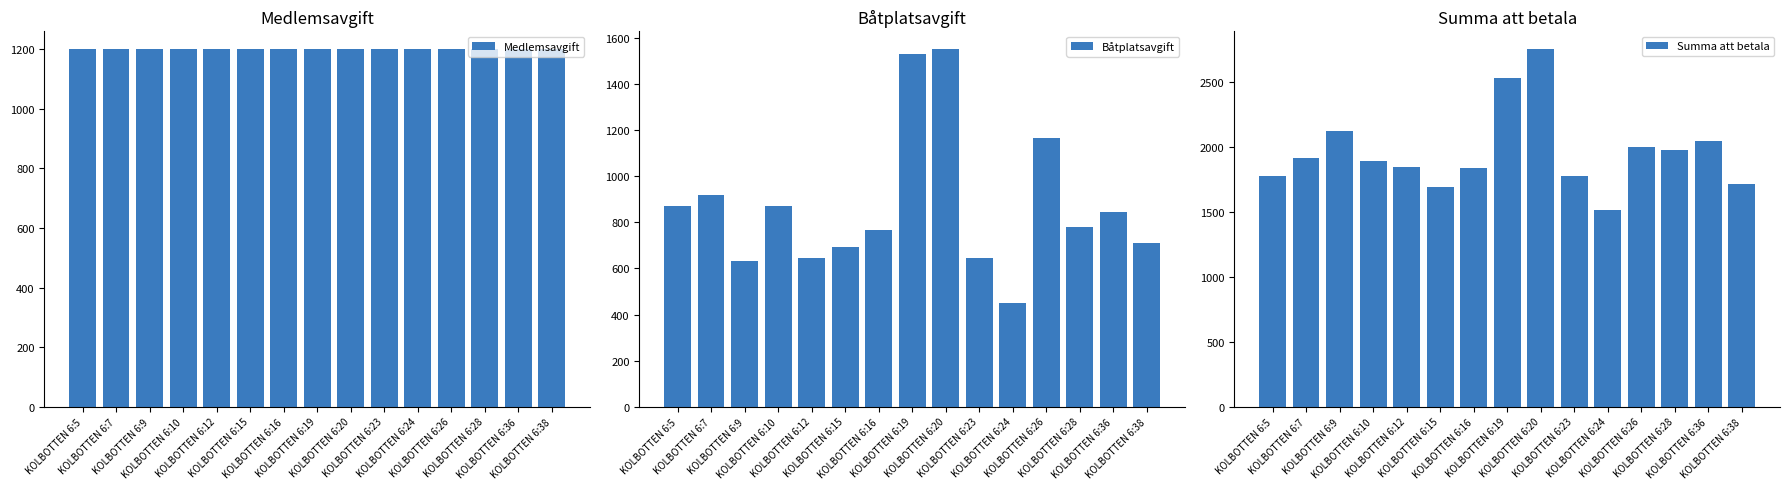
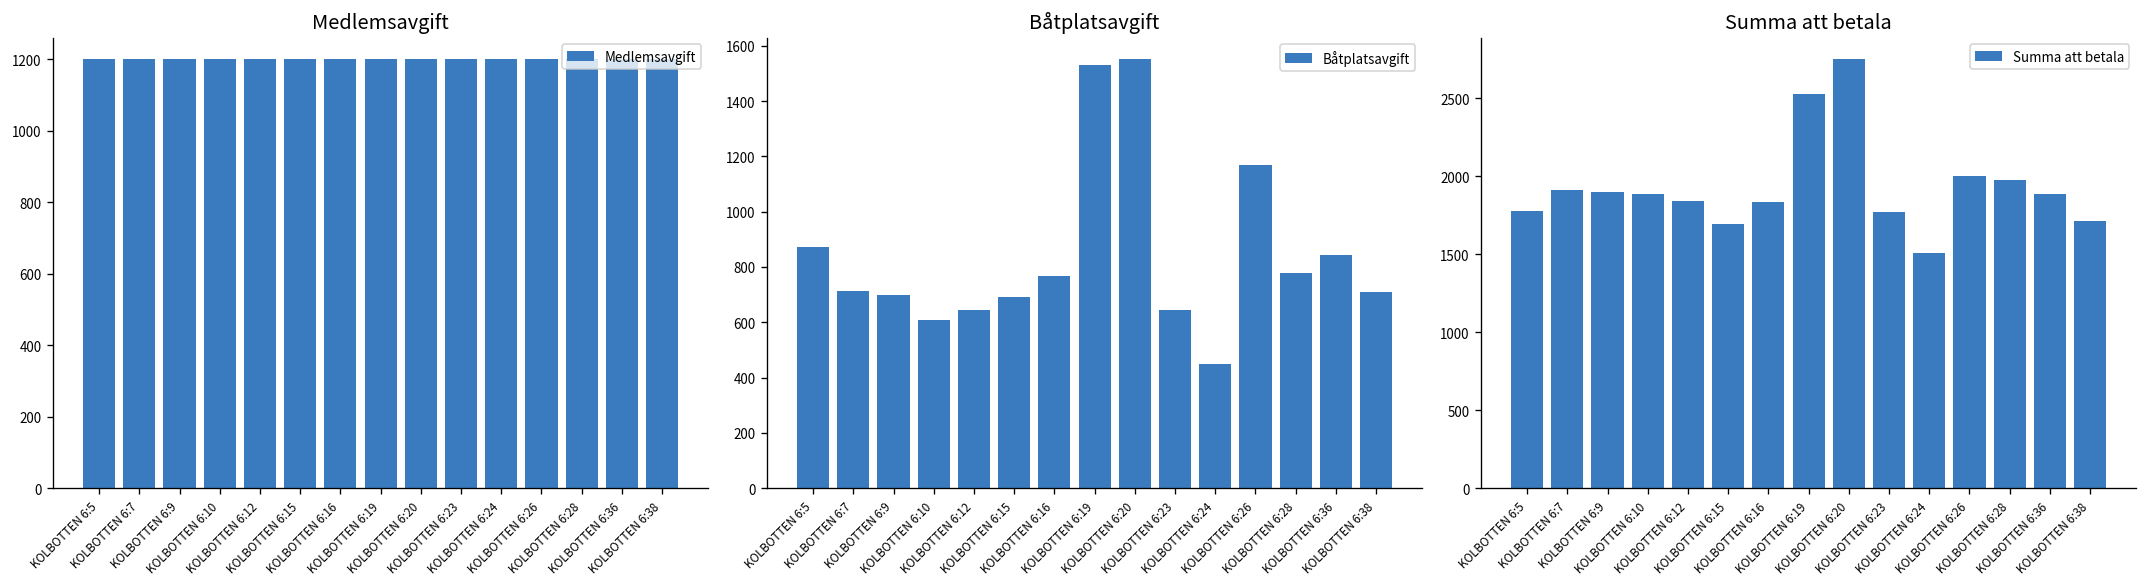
  {
    "Medlemsavgift": {
      "KOLBOTTEN 6:5": 1200,
      "KOLBOTTEN 6:7": 1200,
      "KOLBOTTEN 6:9": 1200,
      "KOLBOTTEN 6:10": 1200,
      "KOLBOTTEN 6:12": 1200,
      "KOLBOTTEN 6:15": 1200,
      "KOLBOTTEN 6:16": 1200,
      "KOLBOTTEN 6:19": 1200,
      "KOLBOTTEN 6:20": 1200,
      "KOLBOTTEN 6:23": 1200,
      "KOLBOTTEN 6:24": 1200,
      "KOLBOTTEN 6:26": 1200
    },
    "Båtplatsavgift": {
      "KOLBOTTEN 6:5": 870,
-     "KOLBOTTEN 6:7": 920,
-     "KOLBOTTEN 6:9": 630,
-     "KOLBOTTEN 6:10": 870,
+     "KOLBOTTEN 6:7": 710,
+     "KOLBOTTEN 6:9": 700,
+     "KOLBOTTEN 6:10": 610,
      "KOLBOTTEN 6:12": 640,
      "KOLBOTTEN 6:15": 690,
      "KOLBOTTEN 6:16": 770,
      "KOLBOTTEN 6:19": 1530,
      "KOLBOTTEN 6:20": 1550,
      "KOLBOTTEN 6:23": 650,
      "KOLBOTTEN 6:24": 450,
      "KOLBOTTEN 6:26": 1170,
      "KOLBOTTEN 6:28": 780,
      "KOLBOTTEN 6:36": 850,
      "KOLBOTTEN 6:38": 710
    },
    "Summa att betala": {
      "KOLBOTTEN 6:5": 1780,
      "KOLBOTTEN 6:7": 1910,
-     "KOLBOTTEN 6:9": 2120,
+     "KOLBOTTEN 6:9": 1900,
      "KOLBOTTEN 6:10": 1890,
      "KOLBOTTEN 6:12": 1840,
      "KOLBOTTEN 6:15": 1690,
      "KOLBOTTEN 6:16": 1840,
      "KOLBOTTEN 6:19": 2530,
      "KOLBOTTEN 6:20": 2750,
      "KOLBOTTEN 6:23": 1770,
      "KOLBOTTEN 6:24": 1510,
      "KOLBOTTEN 6:26": 2000,
      "KOLBOTTEN 6:28": 1980,
-     "KOLBOTTEN 6:36": 2050,
+     "KOLBOTTEN 6:36": 1890,
      "KOLBOTTEN 6:38": 1710
    }
  }
